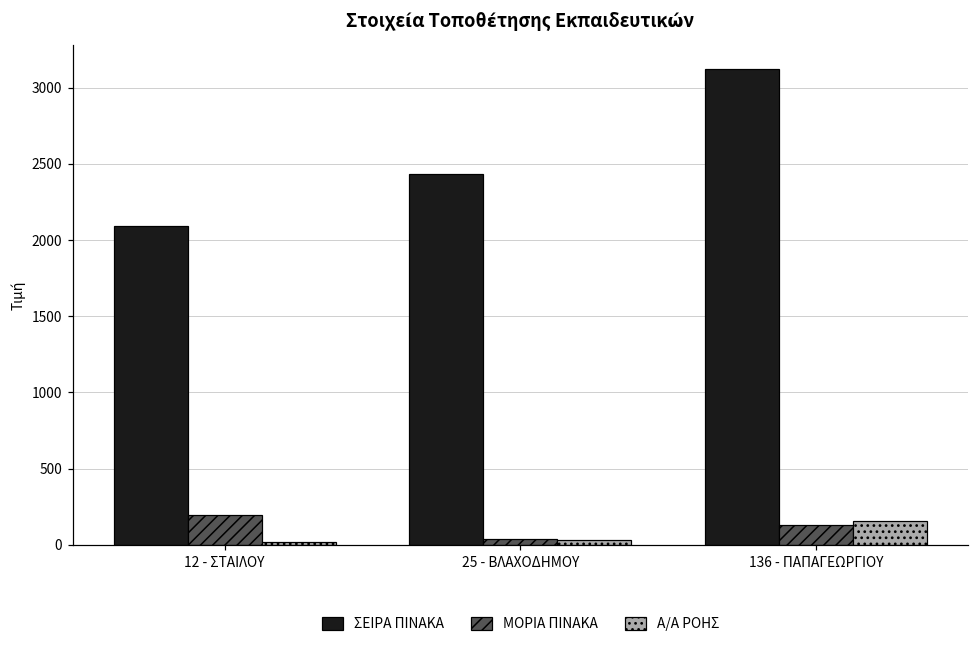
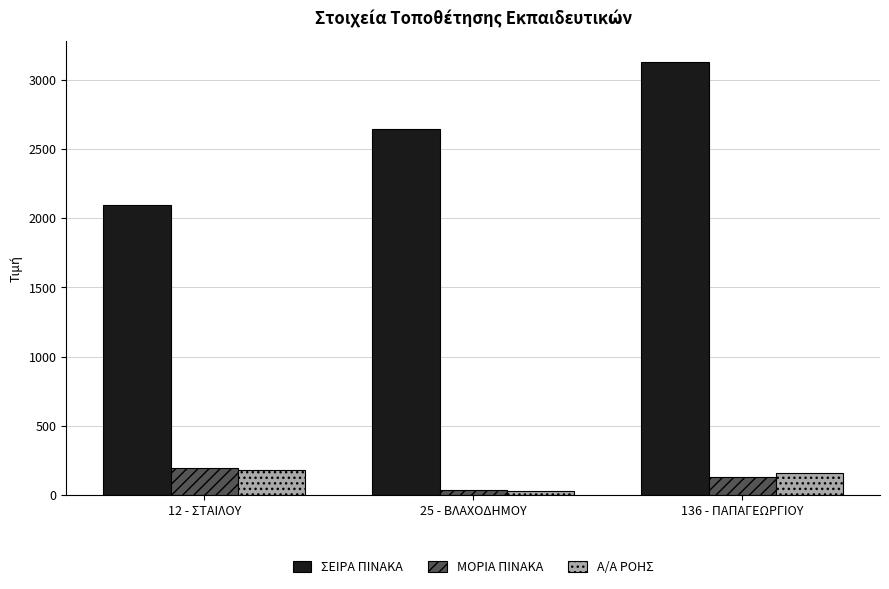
  {
    "ΣΕΙΡΑ ΠΙΝΑΚΑ": {
      "12 - ΣΤΑΙΛΟΥ": 2090,
-     "25 - ΒΛΑΧΟΔΗΜΟΥ": 2440,
+     "25 - ΒΛΑΧΟΔΗΜΟΥ": 2640,
      "136 - ΠΑΠΑΓΕΩΡΓΙΟΥ": 3130
    },
    "ΜΟΡΙΑ ΠΙΝΑΚΑ": {
      "12 - ΣΤΑΙΛΟΥ": 190,
      "25 - ΒΛΑΧΟΔΗΜΟΥ": 40,
      "136 - ΠΑΠΑΓΕΩΡΓΙΟΥ": 130
    },
    "Α/Α ΡΟΗΣ": {
-     "12 - ΣΤΑΙΛΟΥ": 20,
+     "12 - ΣΤΑΙΛΟΥ": 180,
      "25 - ΒΛΑΧΟΔΗΜΟΥ": 30,
      "136 - ΠΑΠΑΓΕΩΡΓΙΟΥ": 160
    }
  }
